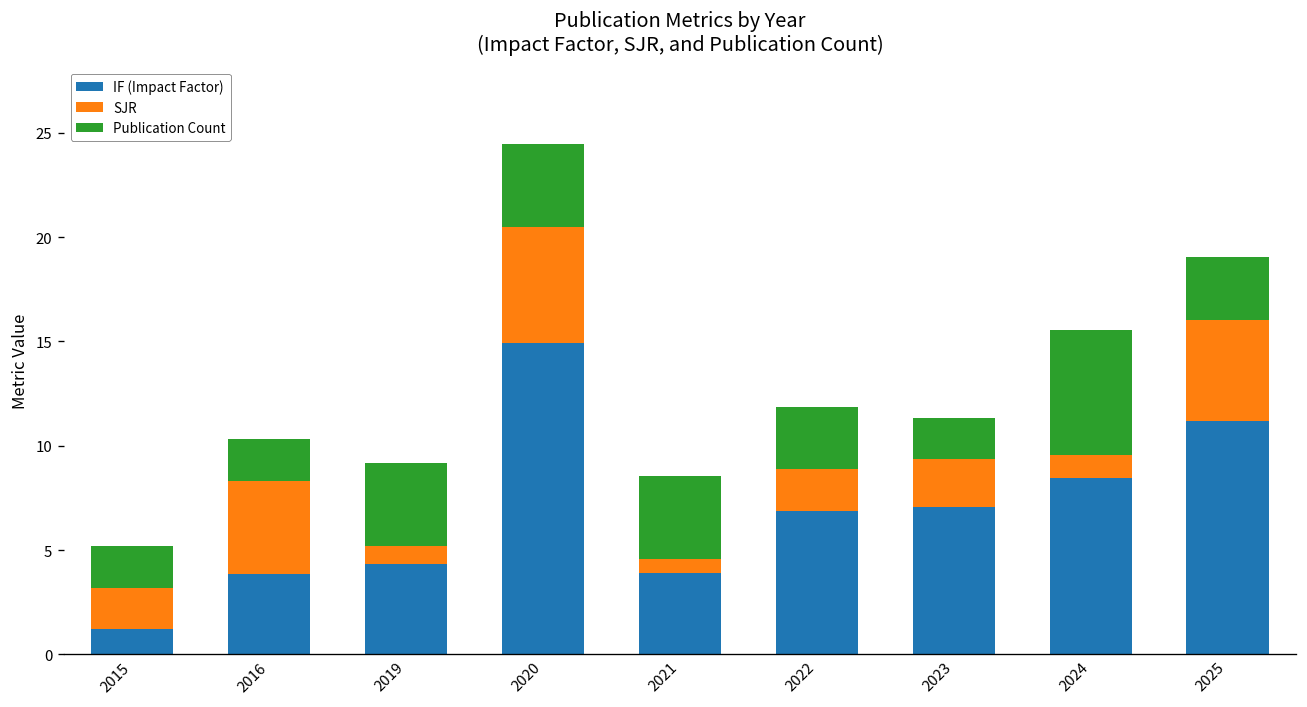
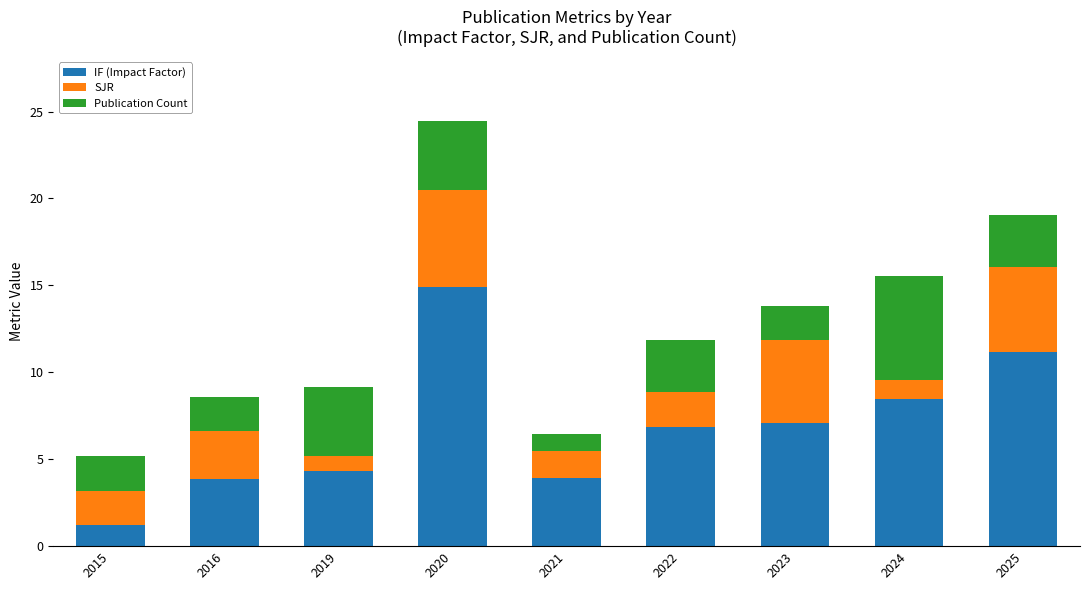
  {
    "IF (Impact Factor)": {
      "2015": 1.2,
      "2016": 3.8,
      "2019": 4.3,
      "2020": 14.9,
      "2021": 3.9,
      "2022": 6.9,
      "2023": 7.1,
      "2024": 8.5,
      "2025": 11.2
    },
    "SJR": {
      "2015": 2.0,
-     "2016": 4.5,
+     "2016": 2.8,
      "2019": 0.9,
      "2020": 5.6,
-     "2021": 0.6,
+     "2021": 1.5,
      "2022": 2.0,
-     "2023": 2.3,
+     "2023": 4.8,
      "2024": 1.1,
      "2025": 4.9
    },
    "Publication Count": {
      "2015": 2,
      "2016": 2,
      "2019": 4,
      "2020": 4,
-     "2021": 4,
+     "2021": 1,
      "2022": 3,
      "2023": 2,
      "2024": 6,
      "2025": 3
    }
  }
